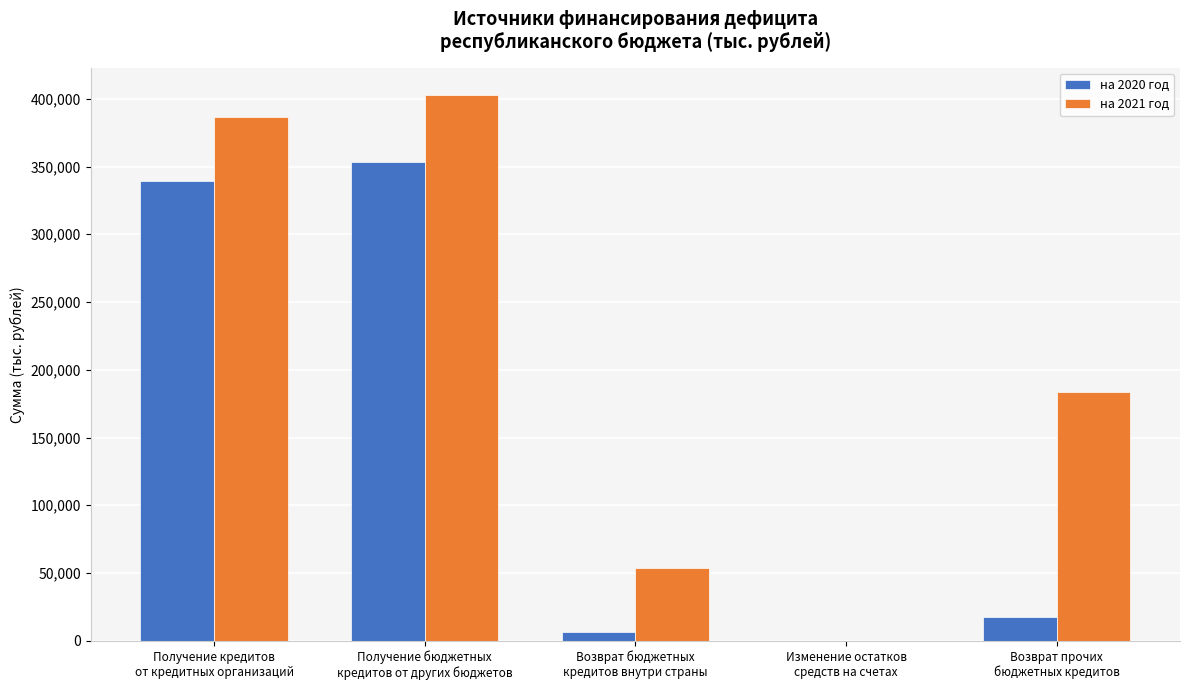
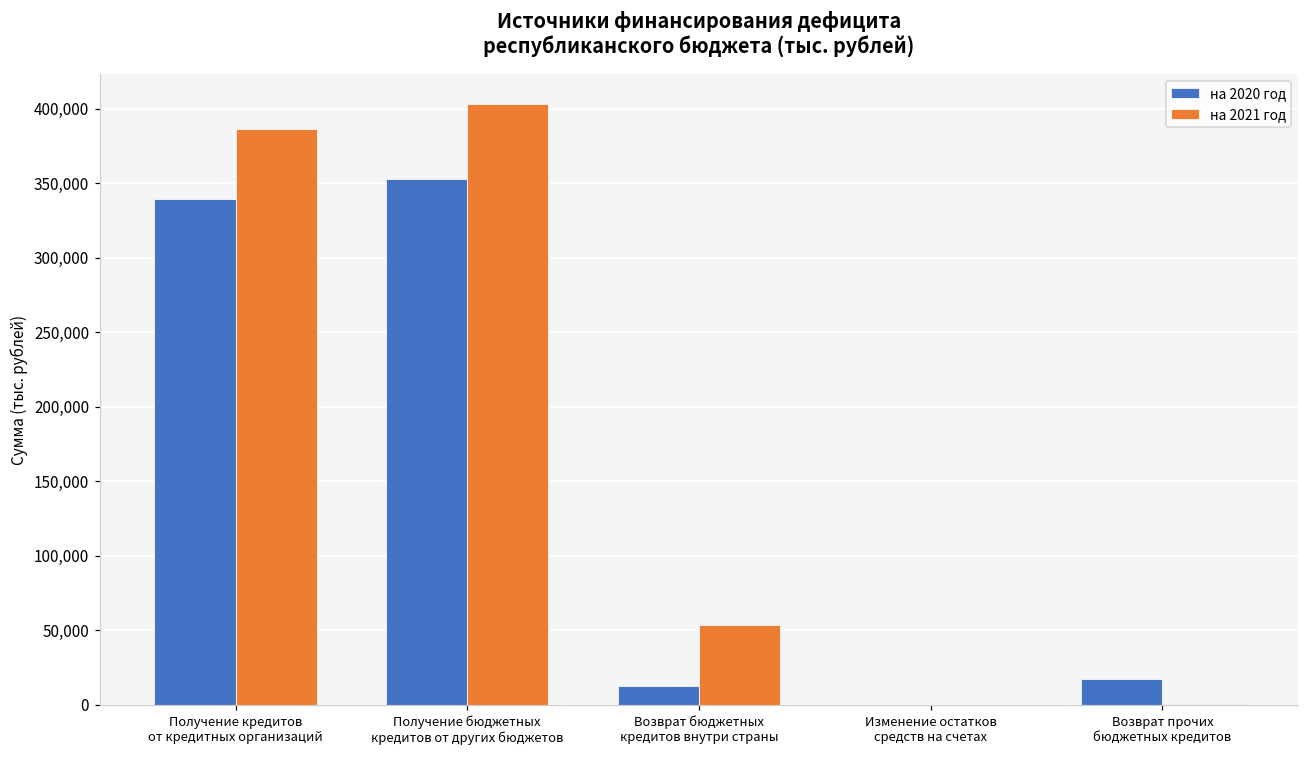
  {
    "на 2020 год": {
      "Получение кредитов от кредитных организаций": "339,000",
      "Получение бюджетных кредитов от других бюджетов": "353,000",
-     "Возврат бюджетных кредитов внутри страны": "7,000",
+     "Возврат бюджетных кредитов внутри страны": "13,000",
      "Изменение остатков средств на счетах": "0",
      "Возврат прочих бюджетных кредитов": "17,000"
    },
    "на 2021 год": {
      "Получение кредитов от кредитных организаций": "386,000",
      "Получение бюджетных кредитов от других бюджетов": "403,000",
      "Возврат бюджетных кредитов внутри страны": "54,000",
      "Изменение остатков средств на счетах": "0",
-     "Возврат прочих бюджетных кредитов": "184,000"
+     "Возврат прочих бюджетных кредитов": "0"
    }
  }
